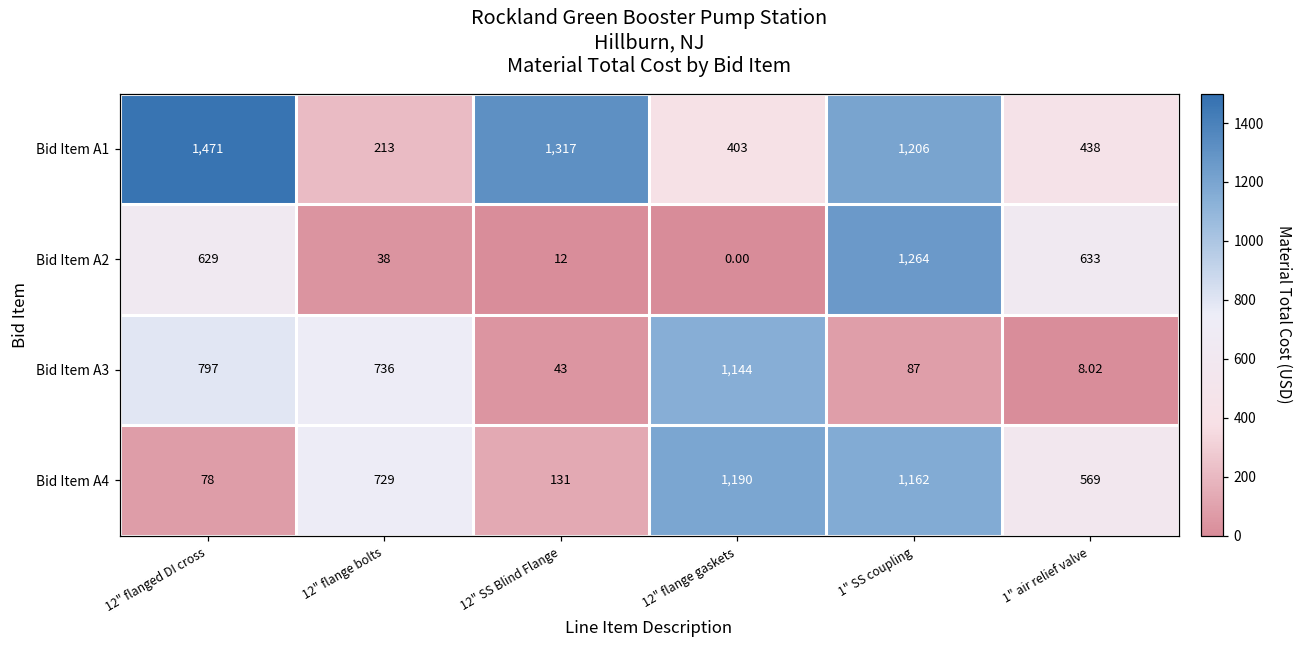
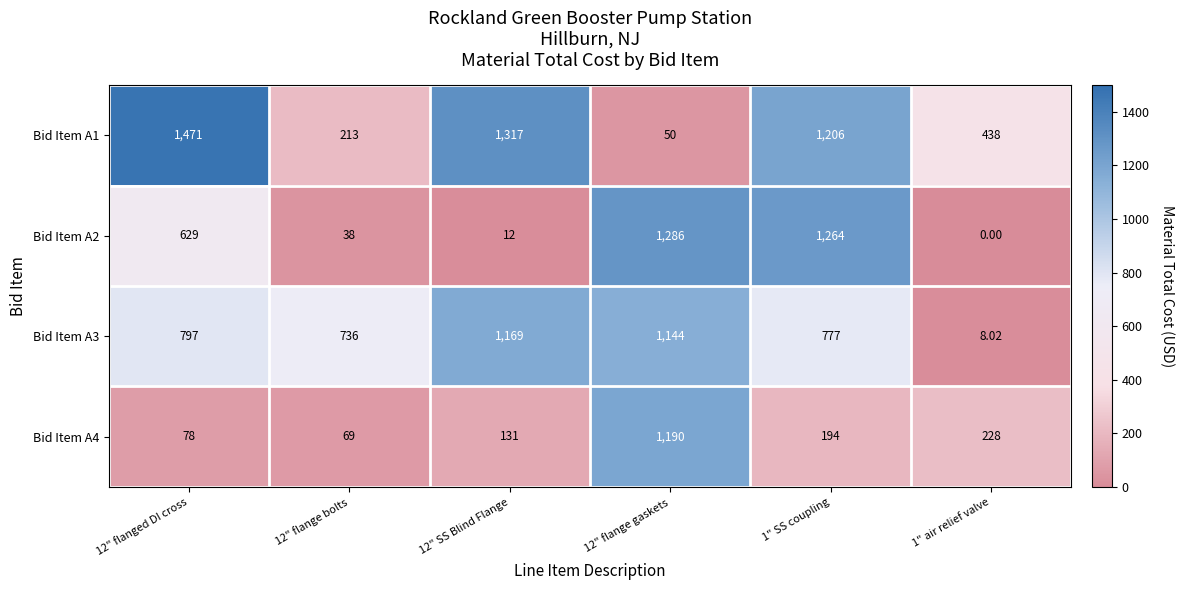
  {
    "Bid Item A1": {
      "12\" flanged DI cross": "1,471",
      "12\" flange bolts": "213",
      "12\" SS Blind Flange": "1,317",
-     "12\" flange gaskets": "403",
+     "12\" flange gaskets": "50",
      "1\" SS coupling": "1,206",
      "1\" air relief valve": "438"
    },
    "Bid Item A2": {
      "12\" flanged DI cross": "629",
      "12\" flange bolts": "38",
      "12\" SS Blind Flange": "12",
-     "12\" flange gaskets": "0.00",
+     "12\" flange gaskets": "1,286",
      "1\" SS coupling": "1,264",
-     "1\" air relief valve": "633"
+     "1\" air relief valve": "0.00"
    },
    "Bid Item A3": {
      "12\" flanged DI cross": "797",
      "12\" flange bolts": "736",
-     "12\" SS Blind Flange": "43",
+     "12\" SS Blind Flange": "1,169",
      "12\" flange gaskets": "1,144",
-     "1\" SS coupling": "87",
+     "1\" SS coupling": "777",
      "1\" air relief valve": "8.02"
    },
    "Bid Item A4": {
      "12\" flanged DI cross": "78",
-     "12\" flange bolts": "729",
+     "12\" flange bolts": "69",
      "12\" SS Blind Flange": "131",
      "12\" flange gaskets": "1,190",
-     "1\" SS coupling": "1,162",
-     "1\" air relief valve": "569"
+     "1\" SS coupling": "194",
+     "1\" air relief valve": "228"
    }
  }
